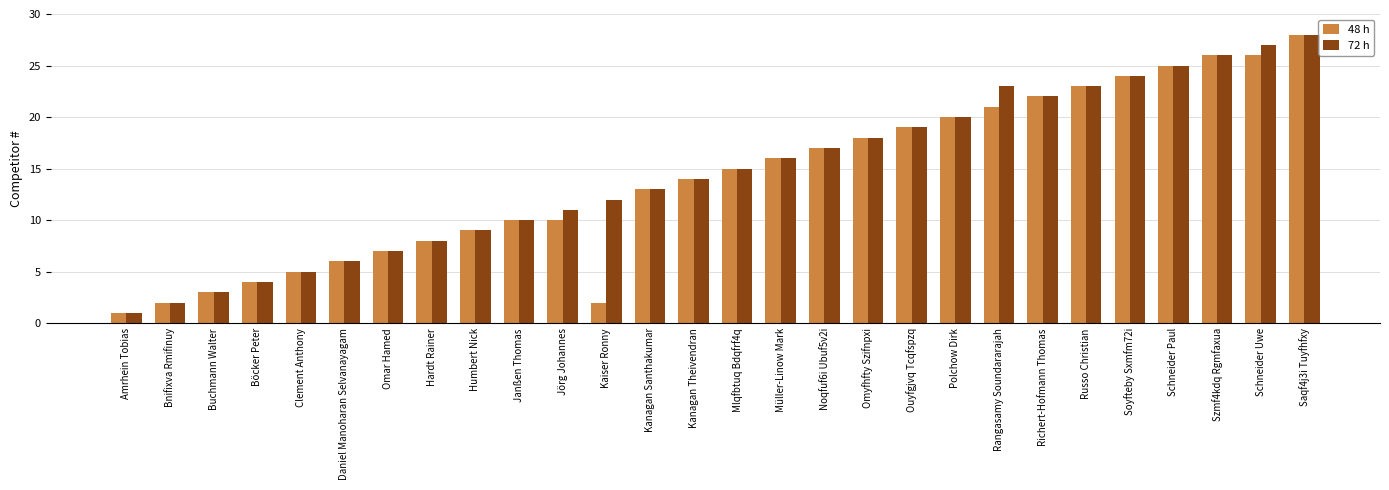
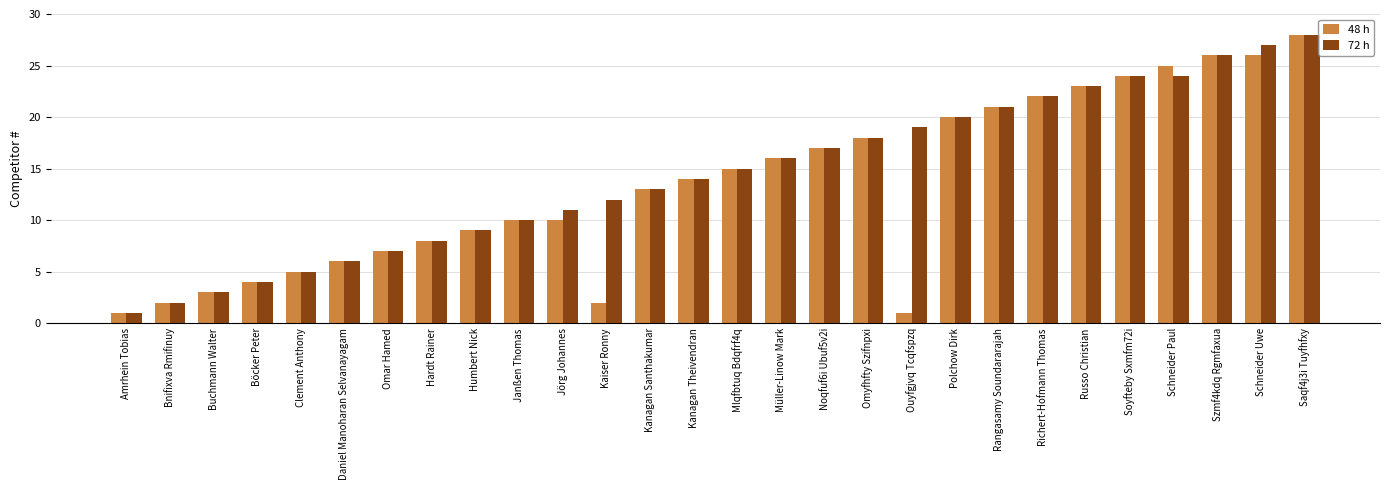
  {
    "48 h": {
      "Amrhein Tobias": 1,
      "Bnifixva Rmifinuy": 2,
      "Buchmann Walter": 3,
      "Böcker Peter": 4,
      "Clement Anthony": 5,
      "Daniel Manoharan Selvanayagam": 6,
      "Omar Hamed": 7,
      "Hardt Rainer": 8,
      "Humbert Nick": 9,
      "Janßen Thomas": 10,
      "Jörg Johannes": 10,
      "Kaiser Ronny": 2,
      "Kanagan Santhakumar": 13,
      "Kanagan Theivendran": 14,
      "Mlqfbtuq Bdqfrf4q": 15,
      "Müller-Linow Mark": 16,
      "Noqfuf6i Ubuf5v2i": 17,
      "Omyfhfty Szifnpxi": 18,
-     "Ouyfgjvq Tcqfspzq": 19,
+     "Ouyfgjvq Tcqfspzq": 1,
      "Polchow Dirk": 20,
      "Rangasamy Soundararajah": 21,
      "Richert-Hofmann Thomas": 22,
      "Russo Christian": 23,
      "Soyfteby Sxmfm72i": 24,
      "Schneider Paul": 25,
      "Szmf4kdq Rgmfaxua": 26,
      "Schneider Uwe": 26,
      "Saqf4j3i Tuyfhfxy": 28
    },
    "72 h": {
      "Amrhein Tobias": 1,
      "Bnifixva Rmifinuy": 2,
      "Buchmann Walter": 3,
      "Böcker Peter": 4,
      "Clement Anthony": 5,
      "Daniel Manoharan Selvanayagam": 6,
      "Omar Hamed": 7,
      "Hardt Rainer": 8,
      "Humbert Nick": 9,
      "Janßen Thomas": 10,
      "Jörg Johannes": 11,
      "Kaiser Ronny": 12,
      "Kanagan Santhakumar": 13,
      "Kanagan Theivendran": 14,
      "Mlqfbtuq Bdqfrf4q": 15,
      "Müller-Linow Mark": 16,
      "Noqfuf6i Ubuf5v2i": 17,
      "Omyfhfty Szifnpxi": 18,
      "Ouyfgjvq Tcqfspzq": 19,
      "Polchow Dirk": 20,
-     "Rangasamy Soundararajah": 23,
+     "Rangasamy Soundararajah": 21,
      "Richert-Hofmann Thomas": 22,
      "Russo Christian": 23,
      "Soyfteby Sxmfm72i": 24,
-     "Schneider Paul": 25,
+     "Schneider Paul": 24,
      "Szmf4kdq Rgmfaxua": 26,
      "Schneider Uwe": 27,
      "Saqf4j3i Tuyfhfxy": 28
    }
  }
